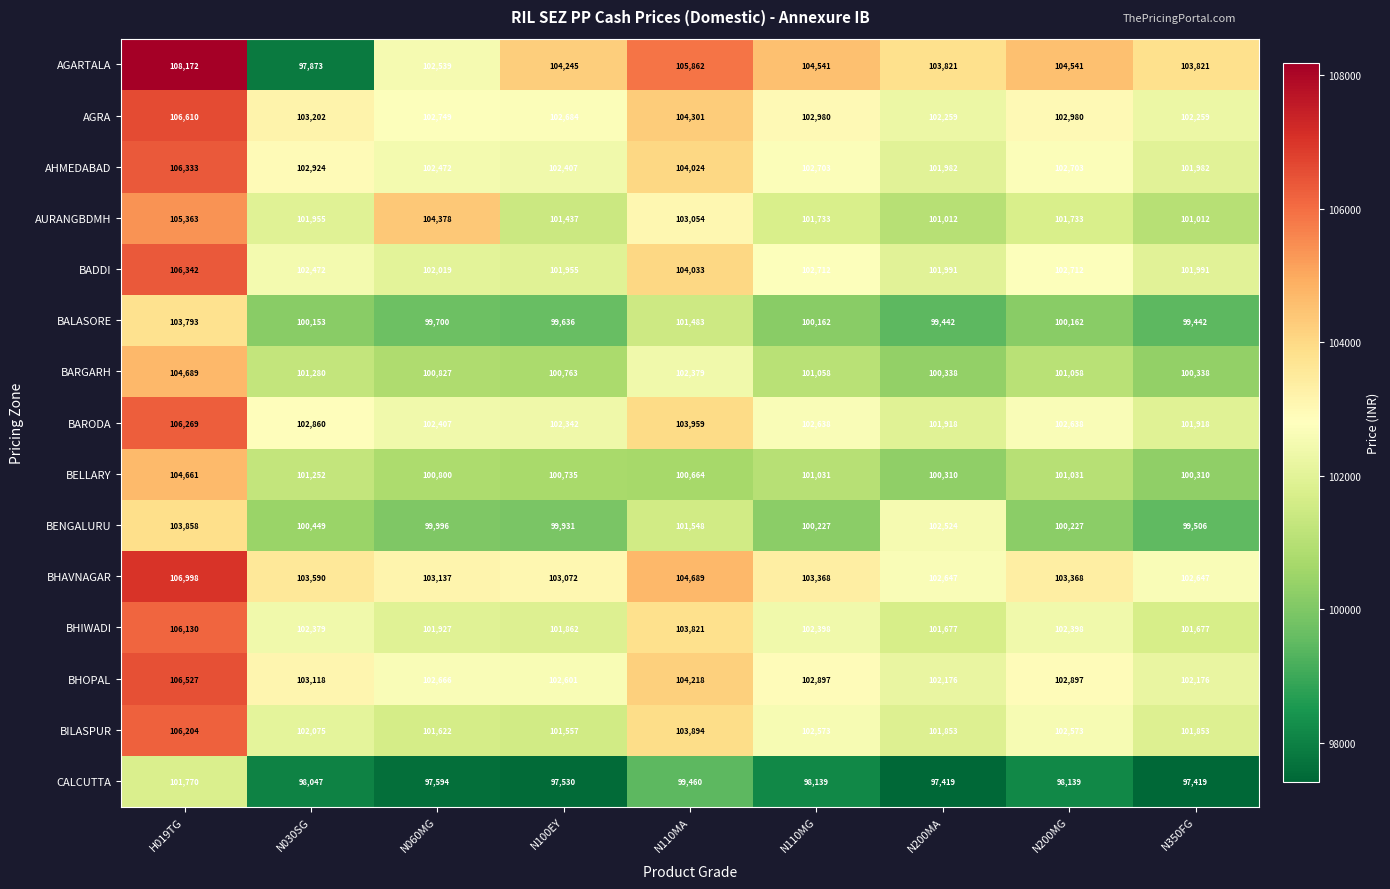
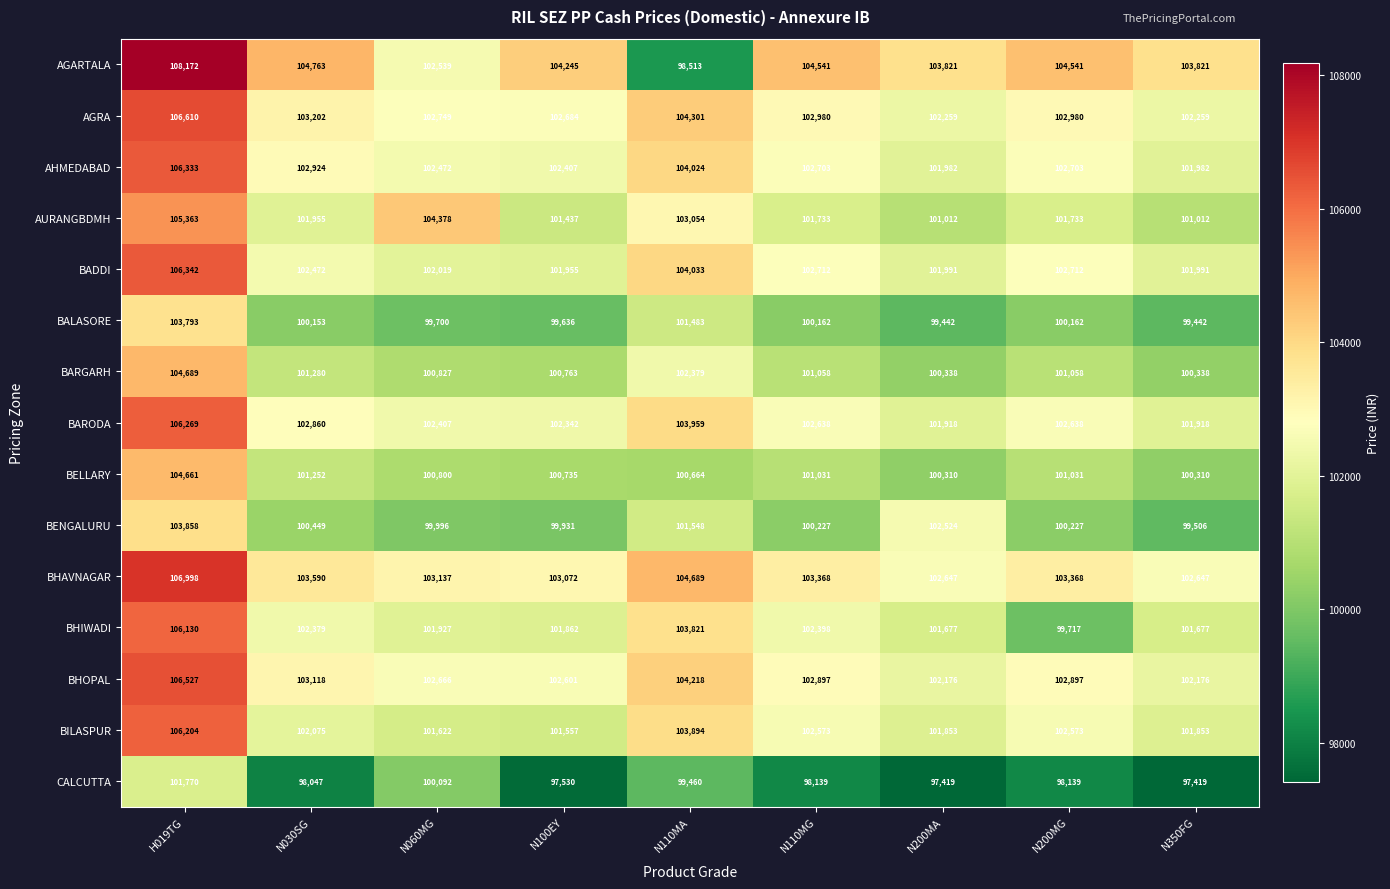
  {
    "AGARTALA": {
      "H019TG": "108,172",
-     "N030SG": "97,873",
+     "N030SG": "104,763",
      "N060MG": "102,539",
      "N100EY": "104,245",
-     "N110MA": "105,862",
+     "N110MA": "98,513",
      "N110MG": "104,541",
      "N200MA": "103,821",
      "N200MG": "104,541",
      "N350FG": "103,821"
    },
    "AGRA": {
      "H019TG": "106,610",
      "N030SG": "103,202",
      "N060MG": "102,749",
      "N100EY": "102,684",
      "N110MA": "104,301",
      "N110MG": "102,980",
      "N200MA": "102,259",
      "N200MG": "102,980",
      "N350FG": "102,259"
    },
    "AHMEDABAD": {
      "H019TG": "106,333",
      "N030SG": "102,924",
      "N060MG": "102,472",
      "N100EY": "102,407",
      "N110MA": "104,024",
      "N110MG": "102,703",
      "N200MA": "101,982",
      "N200MG": "102,703",
      "N350FG": "101,982"
    },
    "AURANGBDMH": {
      "H019TG": "105,363",
      "N030SG": "101,955",
      "N060MG": "104,378",
      "N100EY": "101,437",
      "N110MA": "103,054",
      "N110MG": "101,733",
      "N200MA": "101,012",
      "N200MG": "101,733",
      "N350FG": "101,012"
    },
    "BADDI": {
      "H019TG": "106,342",
      "N030SG": "102,472",
      "N060MG": "102,019",
      "N100EY": "101,955",
      "N110MA": "104,033",
      "N110MG": "102,712",
      "N200MA": "101,991",
      "N200MG": "102,712",
      "N350FG": "101,991"
    },
    "BALASORE": {
      "H019TG": "103,793",
      "N030SG": "100,153",
      "N060MG": "99,700",
      "N100EY": "99,636",
      "N110MA": "101,483",
      "N110MG": "100,162",
      "N200MA": "99,442",
      "N200MG": "100,162",
      "N350FG": "99,442"
    },
    "BARGARH": {
      "H019TG": "104,689",
      "N030SG": "101,280",
      "N060MG": "100,827",
      "N100EY": "100,763",
      "N110MA": "102,379",
      "N110MG": "101,058",
      "N200MA": "100,338",
      "N200MG": "101,058",
      "N350FG": "100,338"
    },
    "BARODA": {
      "H019TG": "106,269",
      "N030SG": "102,860",
      "N060MG": "102,407",
      "N100EY": "102,342",
      "N110MA": "103,959",
      "N110MG": "102,638",
      "N200MA": "101,918",
      "N200MG": "102,638",
      "N350FG": "101,918"
    },
    "BELLARY": {
      "H019TG": "104,661",
      "N030SG": "101,252",
      "N060MG": "100,800",
      "N100EY": "100,735",
      "N110MA": "100,664",
      "N110MG": "101,031",
      "N200MA": "100,310",
      "N200MG": "101,031",
      "N350FG": "100,310"
    },
    "BENGALURU": {
      "H019TG": "103,858",
      "N030SG": "100,449",
      "N060MG": "99,996",
      "N100EY": "99,931",
      "N110MA": "101,548",
      "N110MG": "100,227",
      "N200MA": "102,524",
      "N200MG": "100,227",
      "N350FG": "99,506"
    },
    "BHAVNAGAR": {
      "H019TG": "106,998",
      "N030SG": "103,590",
      "N060MG": "103,137",
      "N100EY": "103,072",
      "N110MA": "104,689",
      "N110MG": "103,368",
      "N200MA": "102,647",
      "N200MG": "103,368",
      "N350FG": "102,647"
    },
    "BHIWADI": {
      "H019TG": "106,130",
      "N030SG": "102,379",
      "N060MG": "101,927",
      "N100EY": "101,862",
      "N110MA": "103,821",
      "N110MG": "102,398",
      "N200MA": "101,677",
-     "N200MG": "102,398",
+     "N200MG": "99,717",
      "N350FG": "101,677"
    },
    "BHOPAL": {
      "H019TG": "106,527",
      "N030SG": "103,118",
      "N060MG": "102,666",
      "N100EY": "102,601",
      "N110MA": "104,218",
      "N110MG": "102,897",
      "N200MA": "102,176",
      "N200MG": "102,897",
      "N350FG": "102,176"
    },
    "BILASPUR": {
      "H019TG": "106,204",
      "N030SG": "102,075",
      "N060MG": "101,622",
      "N100EY": "101,557",
      "N110MA": "103,894",
      "N110MG": "102,573",
      "N200MA": "101,853",
      "N200MG": "102,573",
      "N350FG": "101,853"
    },
    "CALCUTTA": {
      "H019TG": "101,770",
      "N030SG": "98,047",
-     "N060MG": "97,594",
+     "N060MG": "100,092",
      "N100EY": "97,530",
      "N110MA": "99,460",
      "N110MG": "98,139",
      "N200MA": "97,419",
      "N200MG": "98,139",
      "N350FG": "97,419"
    }
  }
